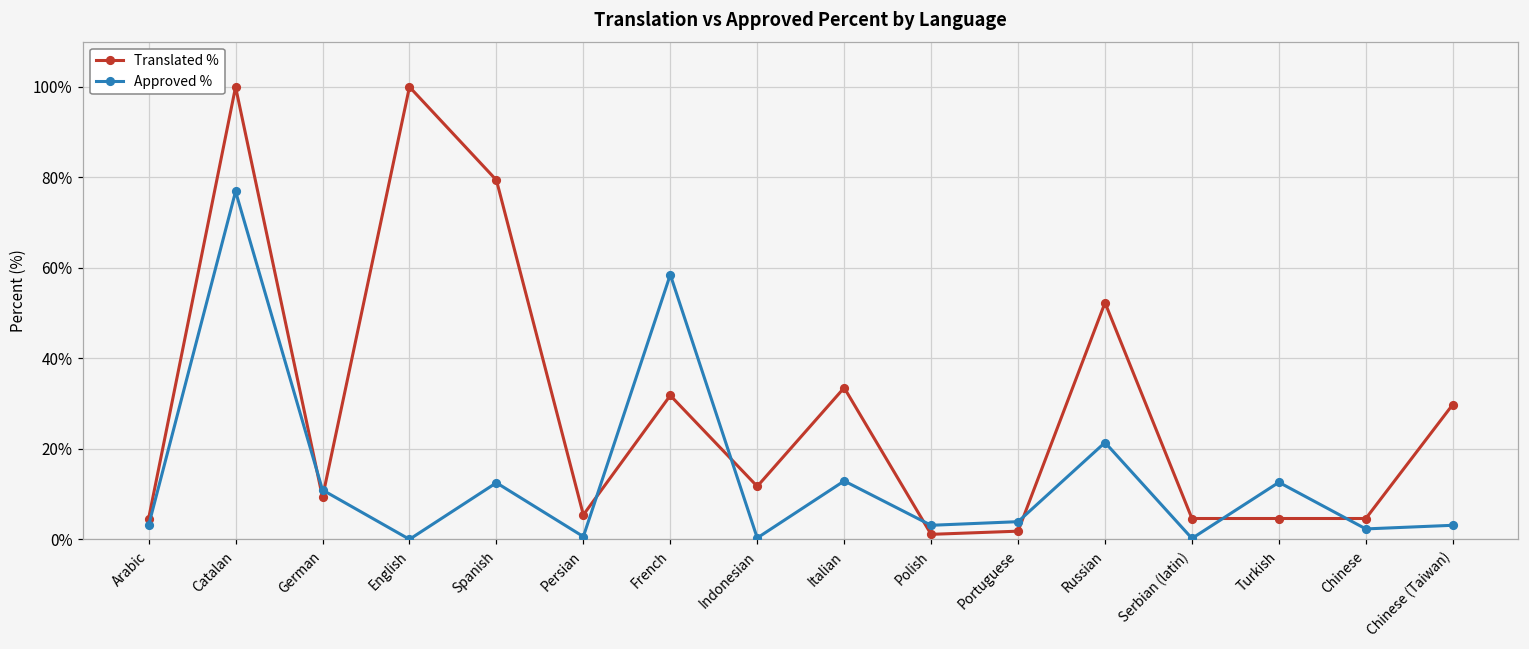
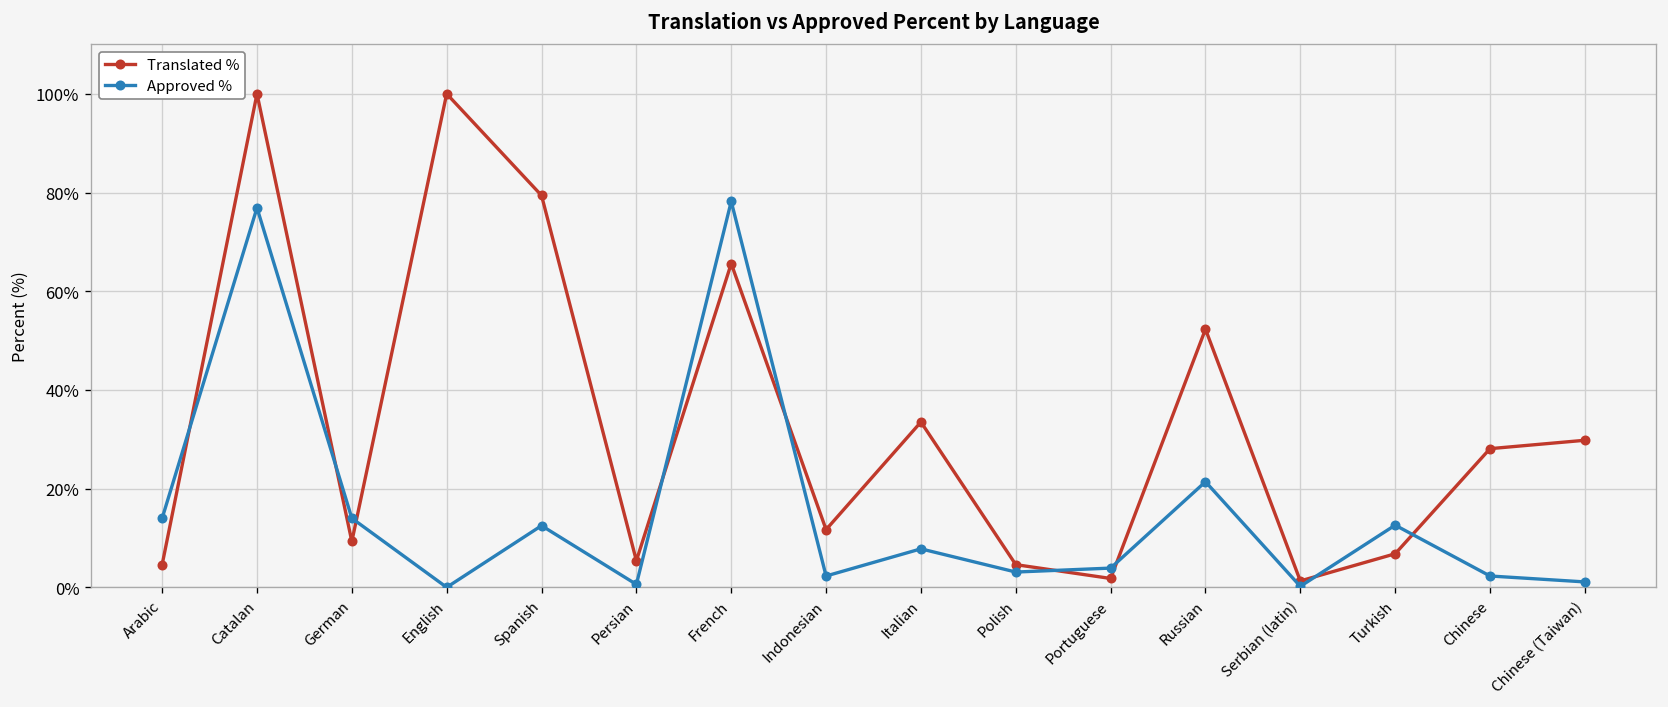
  {
    "Translated %": {
      "Arabic": "5%",
      "Catalan": "100%",
      "German": "9%",
      "English": "100%",
      "Spanish": "79%",
      "Persian": "5%",
-     "French": "32%",
+     "French": "66%",
      "Indonesian": "12%",
      "Italian": "34%",
-     "Polish": "1%",
+     "Polish": "5%",
      "Portuguese": "2%",
      "Russian": "52%",
-     "Serbian (latin)": "5%",
-     "Turkish": "5%",
-     "Chinese": "5%",
+     "Serbian (latin)": "1%",
+     "Turkish": "7%",
+     "Chinese": "28%",
      "Chinese (Taiwan)": "30%"
    },
    "Approved %": {
-     "Arabic": "3%",
+     "Arabic": "14%",
      "Catalan": "77%",
-     "German": "11%",
+     "German": "14%",
      "English": "0%",
      "Spanish": "13%",
      "Persian": "1%",
-     "French": "59%",
-     "Indonesian": "0%",
-     "Italian": "13%",
+     "French": "78%",
+     "Indonesian": "2%",
+     "Italian": "8%",
      "Polish": "3%",
      "Portuguese": "4%",
      "Russian": "21%",
      "Serbian (latin)": "0%",
      "Turkish": "13%",
      "Chinese": "2%",
-     "Chinese (Taiwan)": "3%"
+     "Chinese (Taiwan)": "1%"
    }
  }
